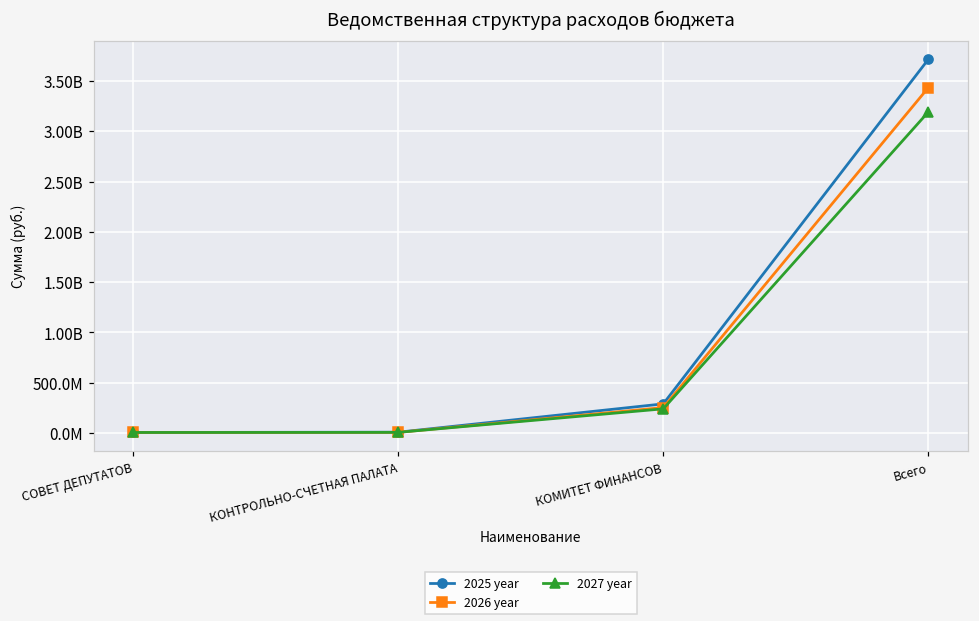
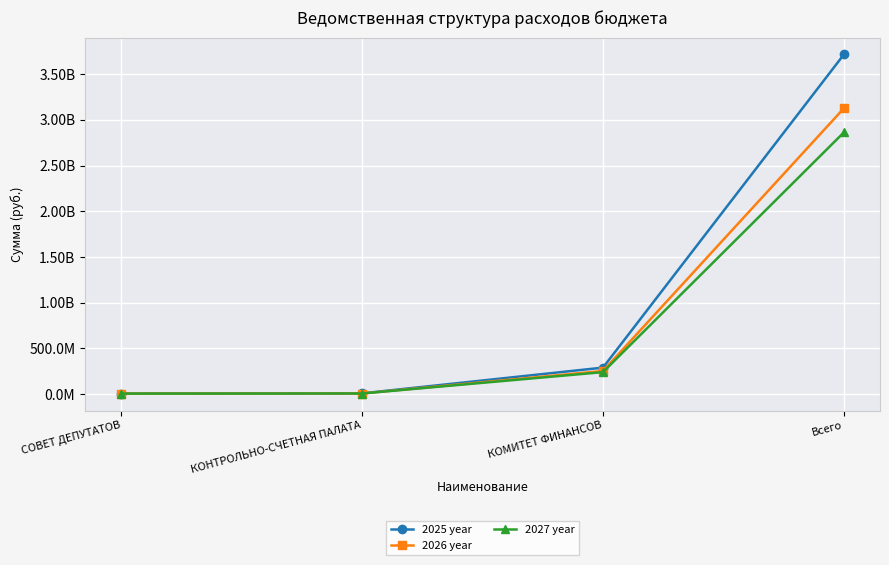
  {
    "2025 year": {
      "КОМИТЕТ ФИНАНСОВ": 300000000,
      "Всего": 3700000000
    },
    "2026 year": {
-     "Всего": 3400000000
+     "Всего": 3100000000
    },
    "2027 year": {
-     "Всего": 3200000000
+     "Всего": 2900000000
    }
  }
